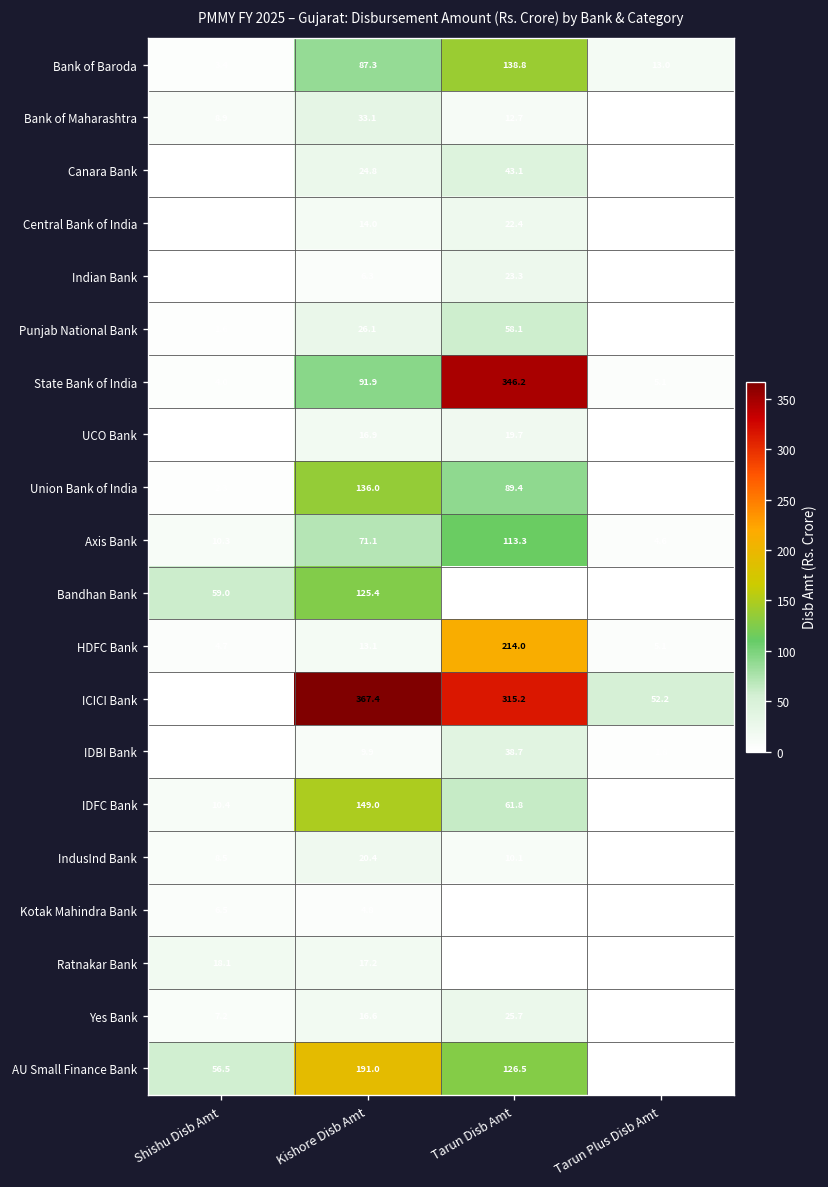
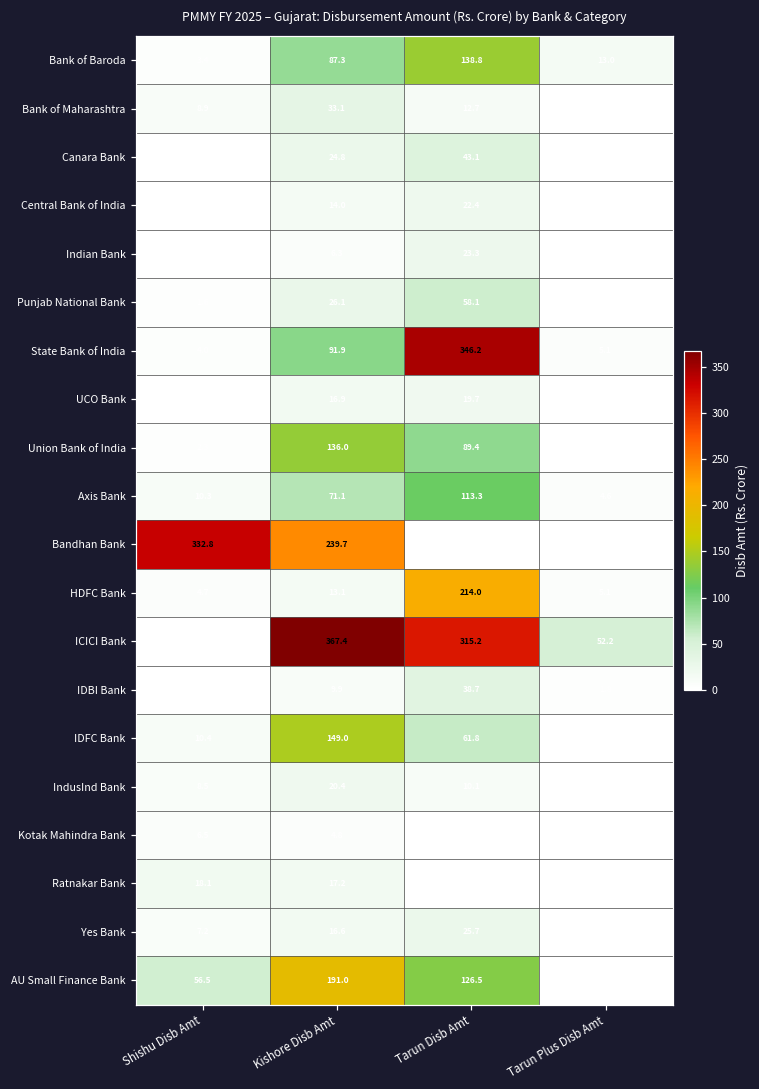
  {
    "Bank of Baroda": {
      "Kishore Disb Amt": 87.3,
      "Tarun Disb Amt": 138.8
    },
    "Punjab National Bank": {
      "Tarun Disb Amt": 58.1
    },
    "State Bank of India": {
      "Kishore Disb Amt": 91.9,
      "Tarun Disb Amt": 346.2
    },
    "Union Bank of India": {
      "Kishore Disb Amt": 136.0,
      "Tarun Disb Amt": 89.4
    },
    "Axis Bank": {
      "Kishore Disb Amt": 71.1,
      "Tarun Disb Amt": 113.3
    },
    "Bandhan Bank": {
-     "Shishu Disb Amt": 59.0,
-     "Kishore Disb Amt": 125.4
+     "Shishu Disb Amt": 332.8,
+     "Kishore Disb Amt": 239.7
    },
    "HDFC Bank": {
      "Tarun Disb Amt": 214.0
    },
    "ICICI Bank": {
      "Kishore Disb Amt": 367.4,
      "Tarun Disb Amt": 315.2
    },
    "IDFC Bank": {
      "Kishore Disb Amt": 149.0,
      "Tarun Disb Amt": 61.8
    },
    "AU Small Finance Bank": {
      "Kishore Disb Amt": 191.0,
      "Tarun Disb Amt": 126.5
    }
  }
